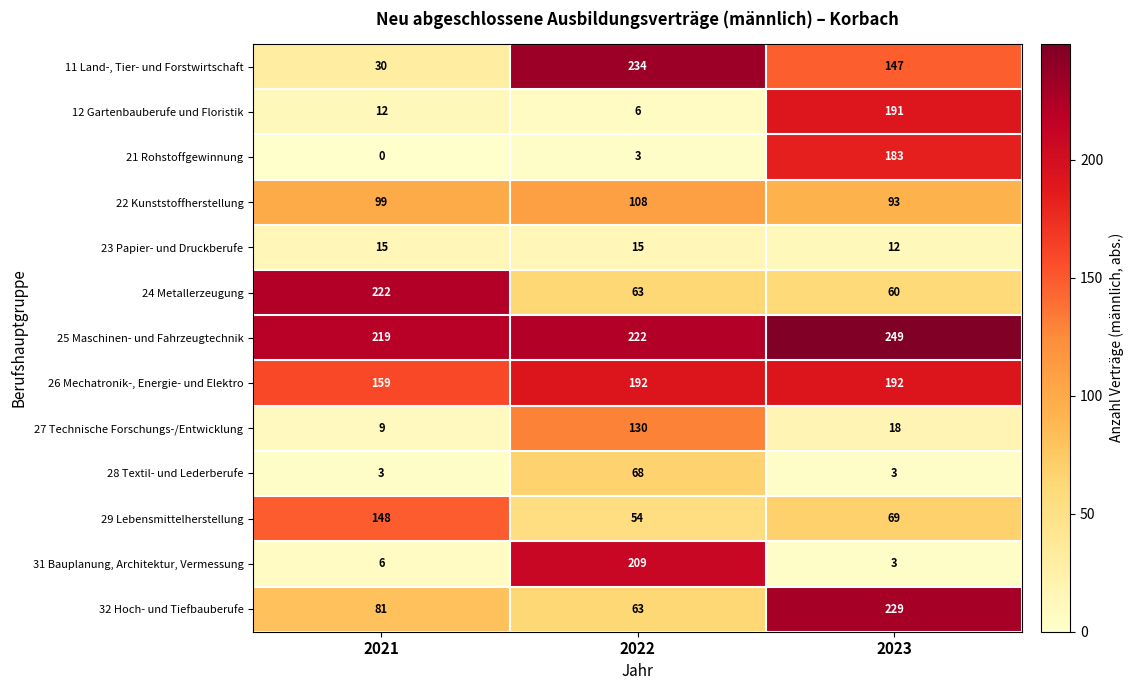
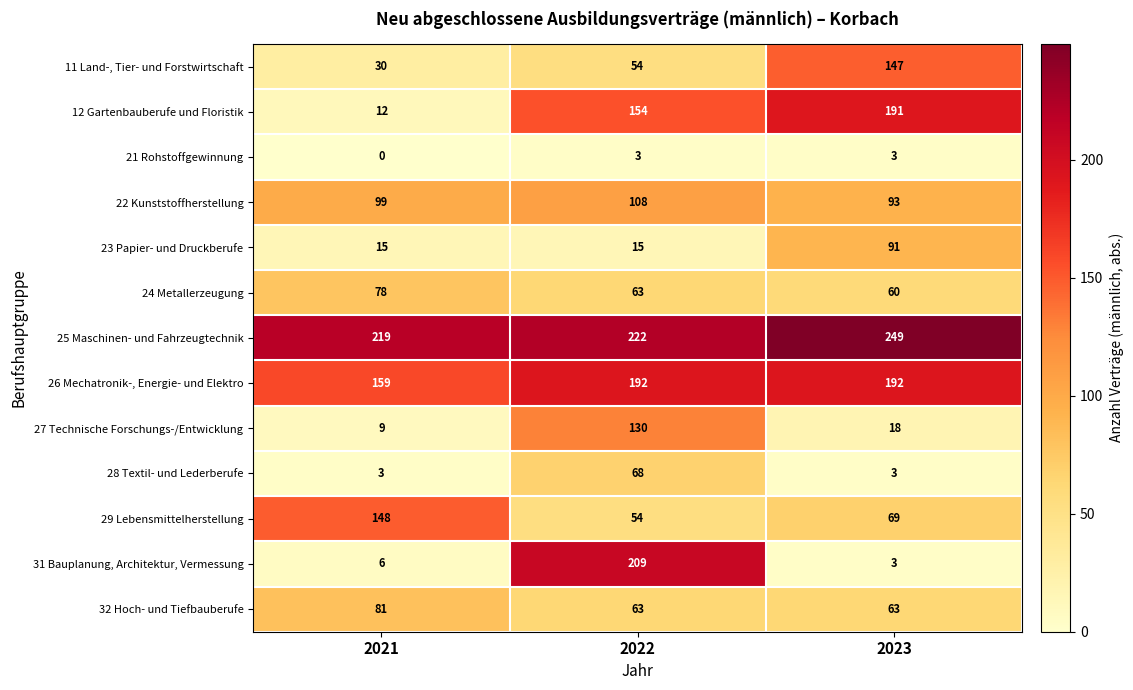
  {
    "11 Land-, Tier- und Forstwirtschaft": {
      "2021": 30,
-     "2022": 234,
+     "2022": 54,
      "2023": 147
    },
    "12 Gartenbauberufe und Floristik": {
      "2021": 12,
-     "2022": 6,
+     "2022": 154,
      "2023": 191
    },
    "21 Rohstoffgewinnung": {
      "2021": 0,
      "2022": 3,
-     "2023": 183
+     "2023": 3
    },
    "22 Kunststoffherstellung": {
      "2021": 99,
      "2022": 108,
      "2023": 93
    },
    "23 Papier- und Druckberufe": {
      "2021": 15,
      "2022": 15,
-     "2023": 12
+     "2023": 91
    },
    "24 Metallerzeugung": {
-     "2021": 222,
+     "2021": 78,
      "2022": 63,
      "2023": 60
    },
    "25 Maschinen- und Fahrzeugtechnik": {
      "2021": 219,
      "2022": 222,
      "2023": 249
    },
    "26 Mechatronik-, Energie- und Elektro": {
      "2021": 159,
      "2022": 192,
      "2023": 192
    },
    "27 Technische Forschungs-/Entwicklung": {
      "2021": 9,
      "2022": 130,
      "2023": 18
    },
    "28 Textil- und Lederberufe": {
      "2021": 3,
      "2022": 68,
      "2023": 3
    },
    "29 Lebensmittelherstellung": {
      "2021": 148,
      "2022": 54,
      "2023": 69
    },
    "31 Bauplanung, Architektur, Vermessung": {
      "2021": 6,
      "2022": 209,
      "2023": 3
    },
    "32 Hoch- und Tiefbauberufe": {
      "2021": 81,
      "2022": 63,
-     "2023": 229
+     "2023": 63
    }
  }
